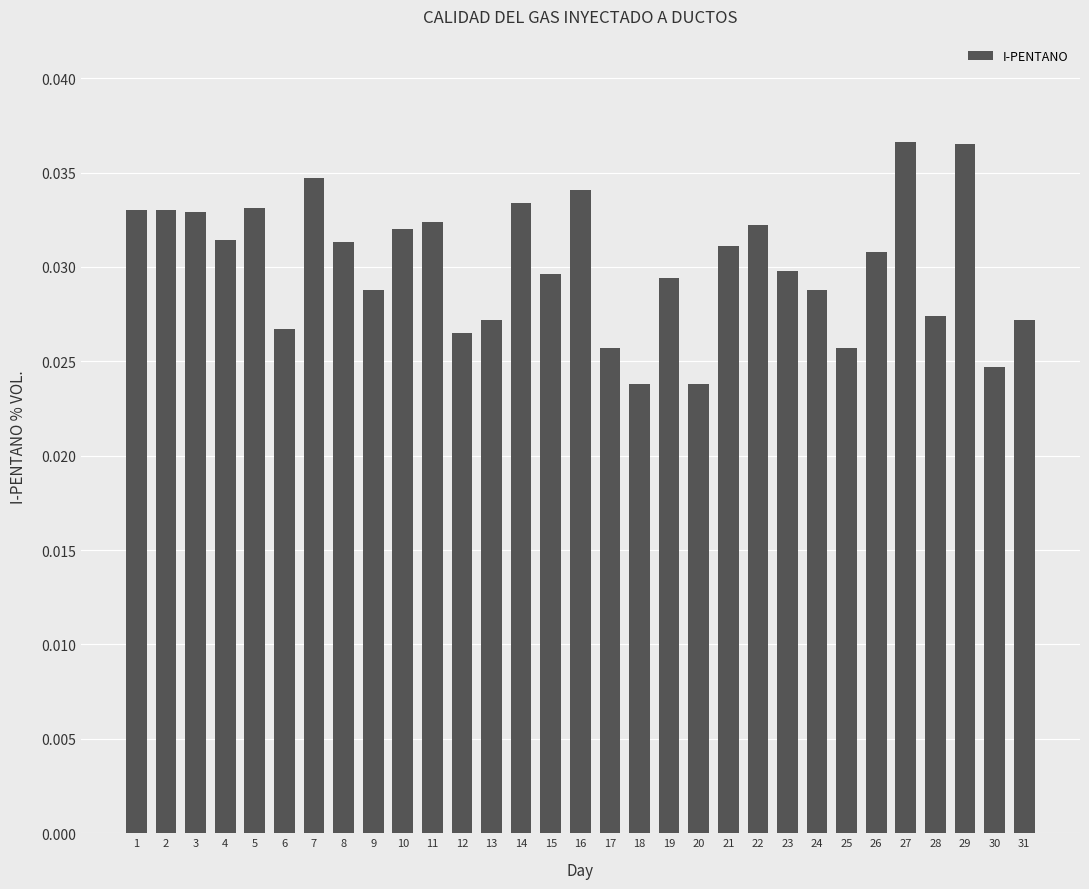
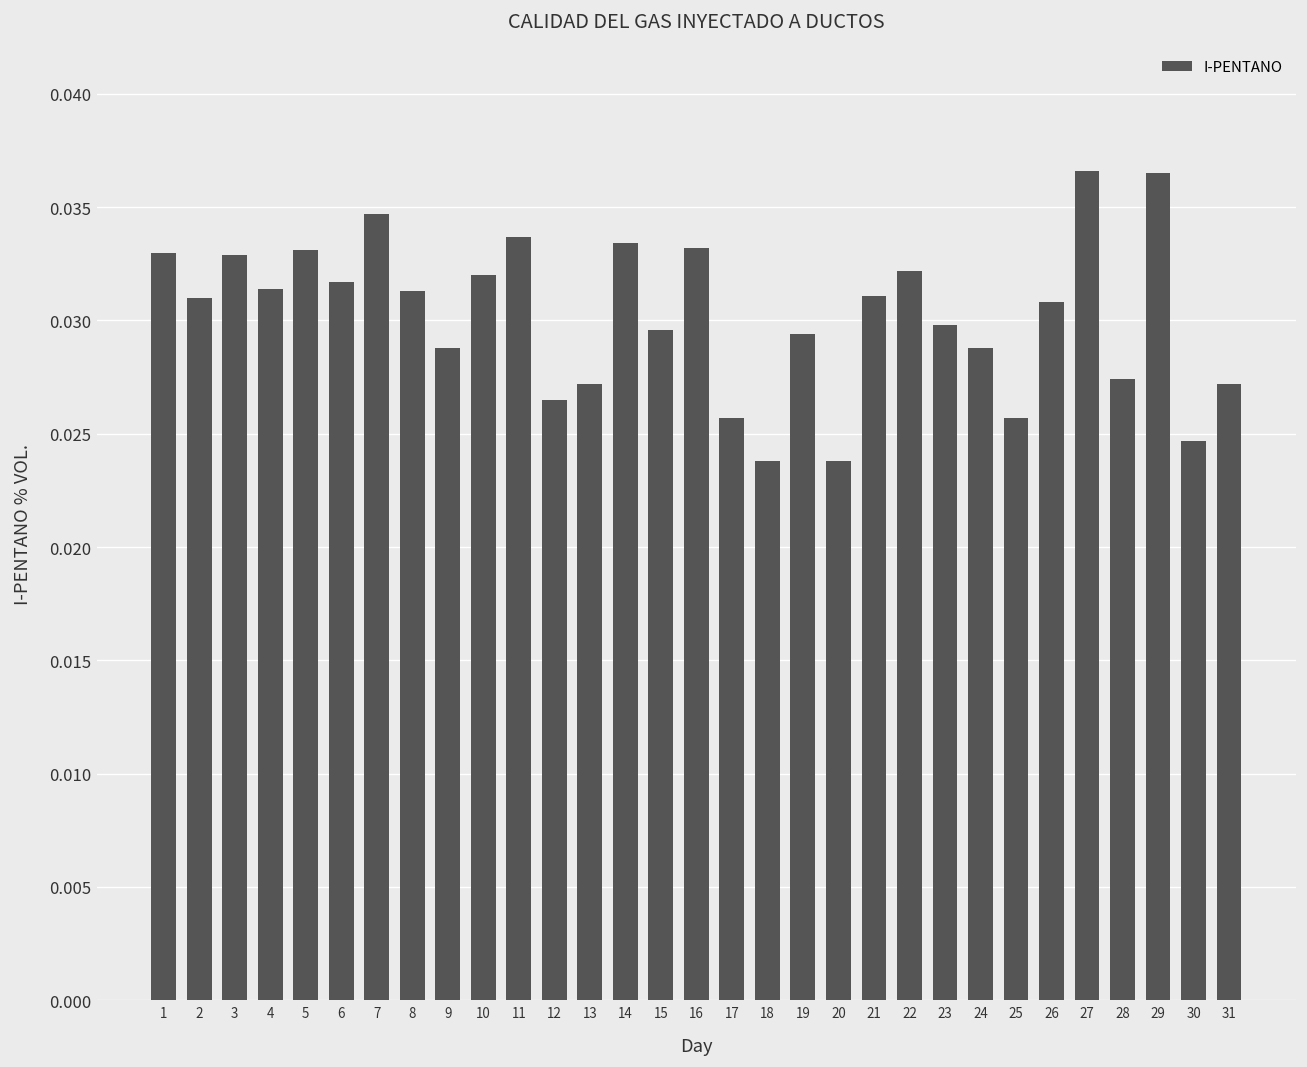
  {
    "1": 0.0330,
-   "2": 0.033,
+   "2": 0.031,
    "3": 0.0329,
    "4": 0.0314,
    "5": 0.0331,
-   "6": 0.0267,
+   "6": 0.0317,
    "7": 0.0347,
    "8": 0.0313,
    "9": 0.0288,
    "10": 0.0320,
-   "11": 0.0324,
+   "11": 0.0337,
    "12": 0.0265,
    "13": 0.0272,
    "14": 0.0334,
    "15": 0.0296,
-   "16": 0.0341,
+   "16": 0.0332,
    "17": 0.0257,
    "18": 0.0238,
    "19": 0.0294,
    "20": 0.0238,
    "21": 0.0311,
    "22": 0.0322,
    "23": 0.0298,
    "24": 0.0288,
    "25": 0.0257,
    "26": 0.0308,
    "27": 0.0366,
    "28": 0.0274,
    "29": 0.0365,
    "30": 0.0247,
    "31": 0.0272
  }
